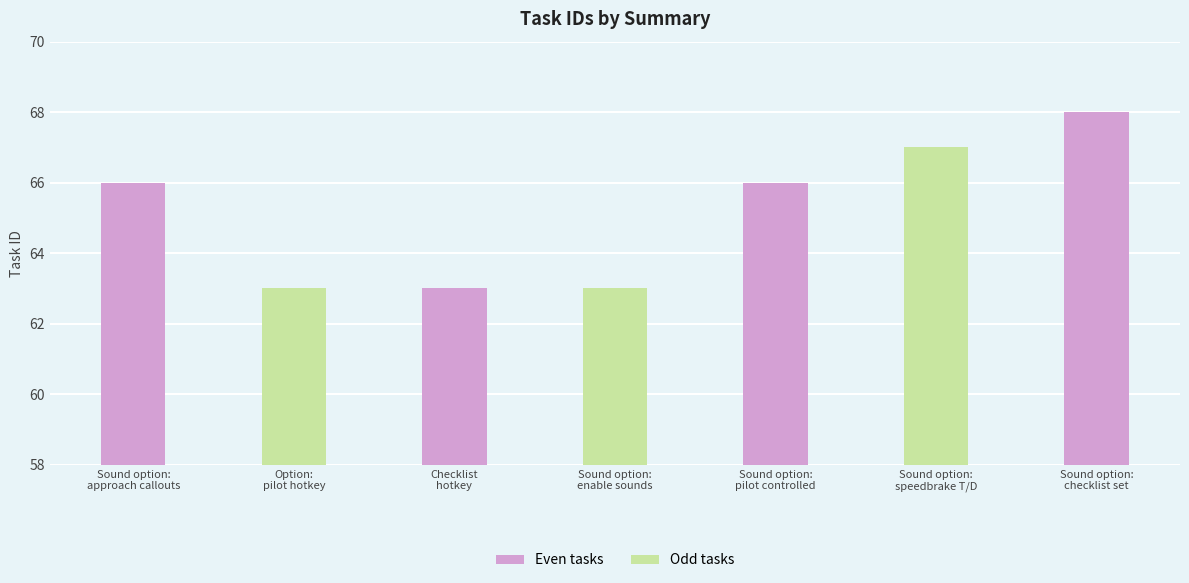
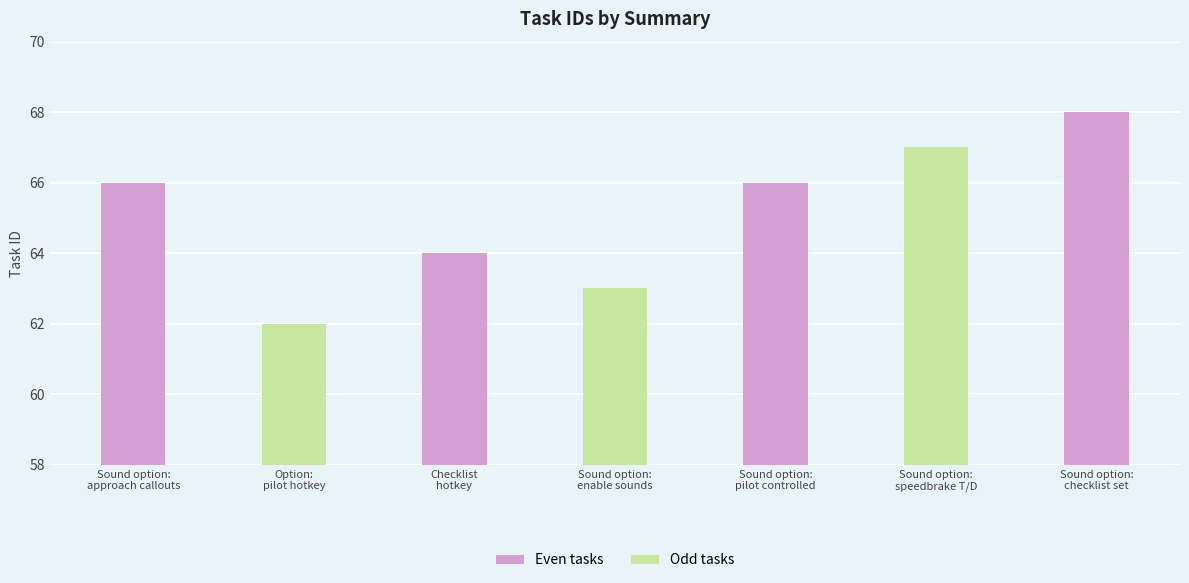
  {
    "Sound option: approach callouts": 66,
-   "Option: pilot hotkey": 63,
-   "Checklist hotkey": 63,
+   "Option: pilot hotkey": 62,
+   "Checklist hotkey": 64,
    "Sound option: enable sounds": 63,
    "Sound option: pilot controlled": 66,
    "Sound option: speedbrake T/D": 67,
    "Sound option: checklist set": 68
  }
